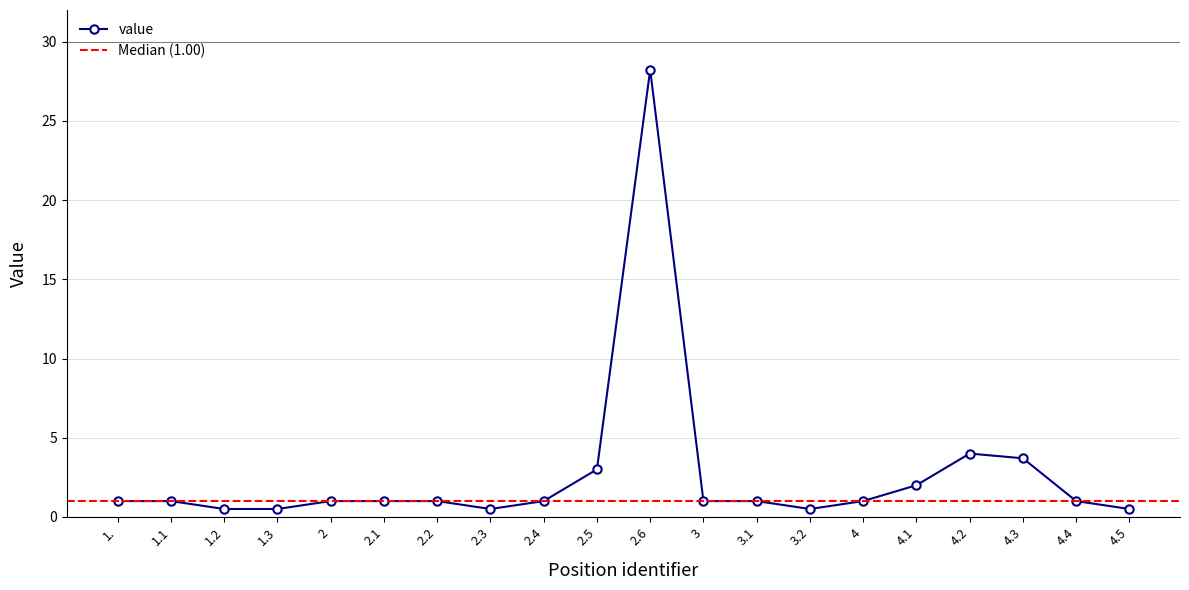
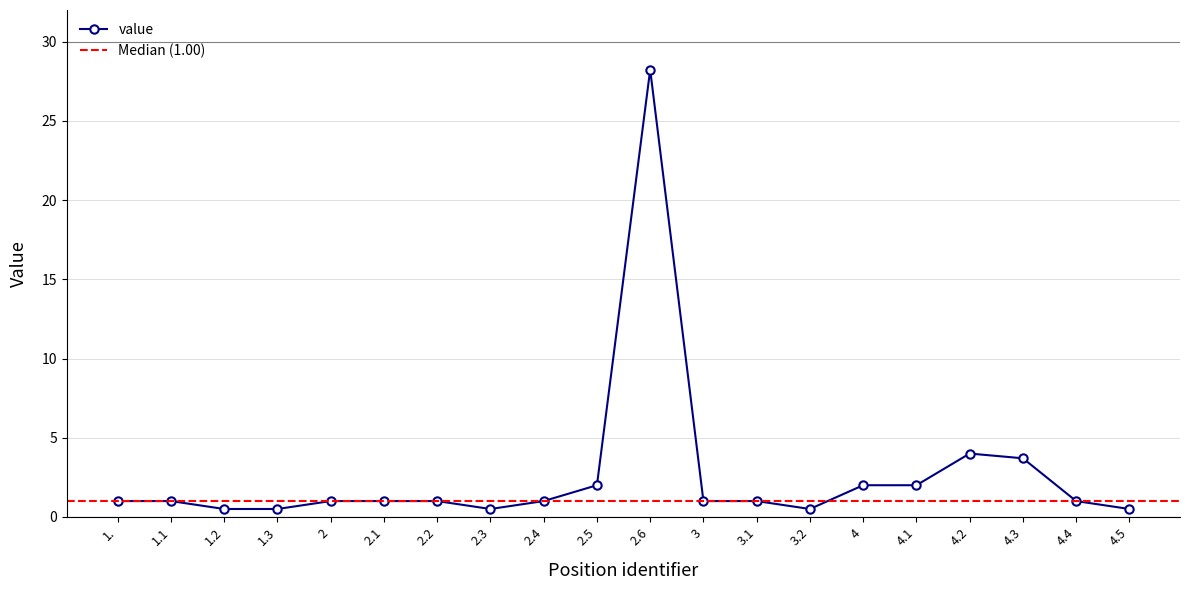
  {
    "1.": 1,
    "1.1": 1,
    "1.2": 0.5,
    "1.3": 0.5,
    "2": 1,
    "2.1": 1,
    "2.2": 1,
    "2.3": 0.5,
    "2.4": 1,
-   "2.5": 3,
+   "2.5": 2,
    "2.6": 28.2,
    "3": 1,
    "3.1": 1,
    "3.2": 0.5,
-   "4": 1,
+   "4": 2,
    "4.1": 2,
    "4.2": 4,
    "4.3": 3.7,
    "4.4": 1,
    "4.5": 0.5
  }
